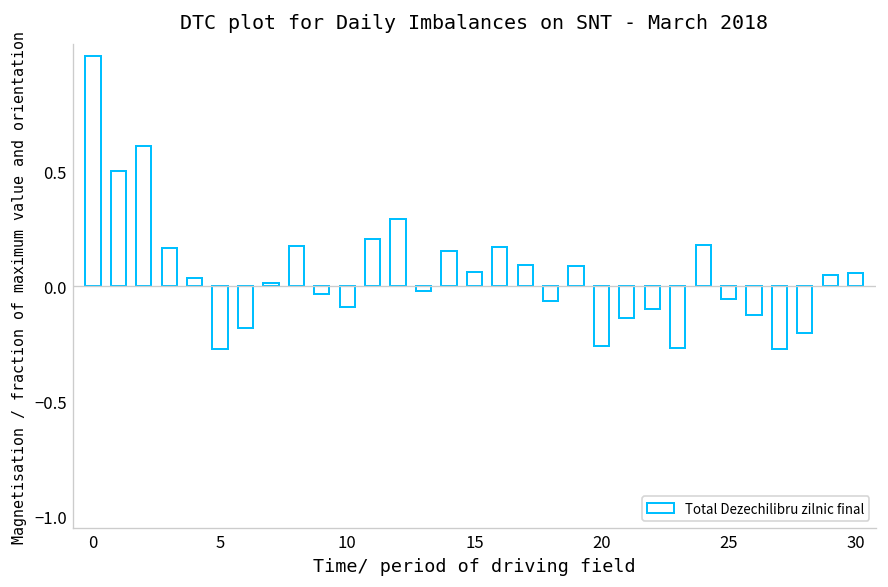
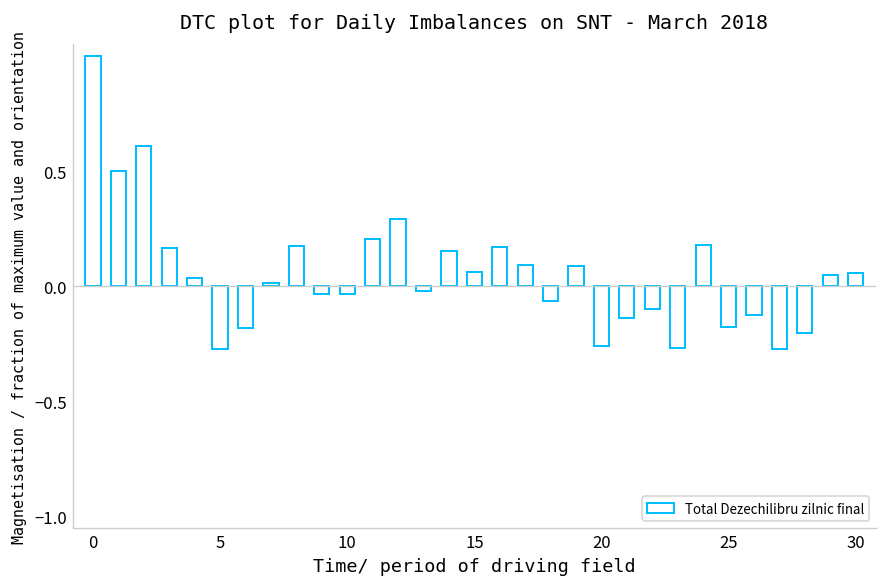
  {
    "0": 1.00,
    "5": -0.27,
-   "10": -0.09,
+   "10": -0.03,
    "15": 0.06,
    "20": -0.26,
-   "25": -0.06,
+   "25": -0.18,
    "30": 0.06
  }
